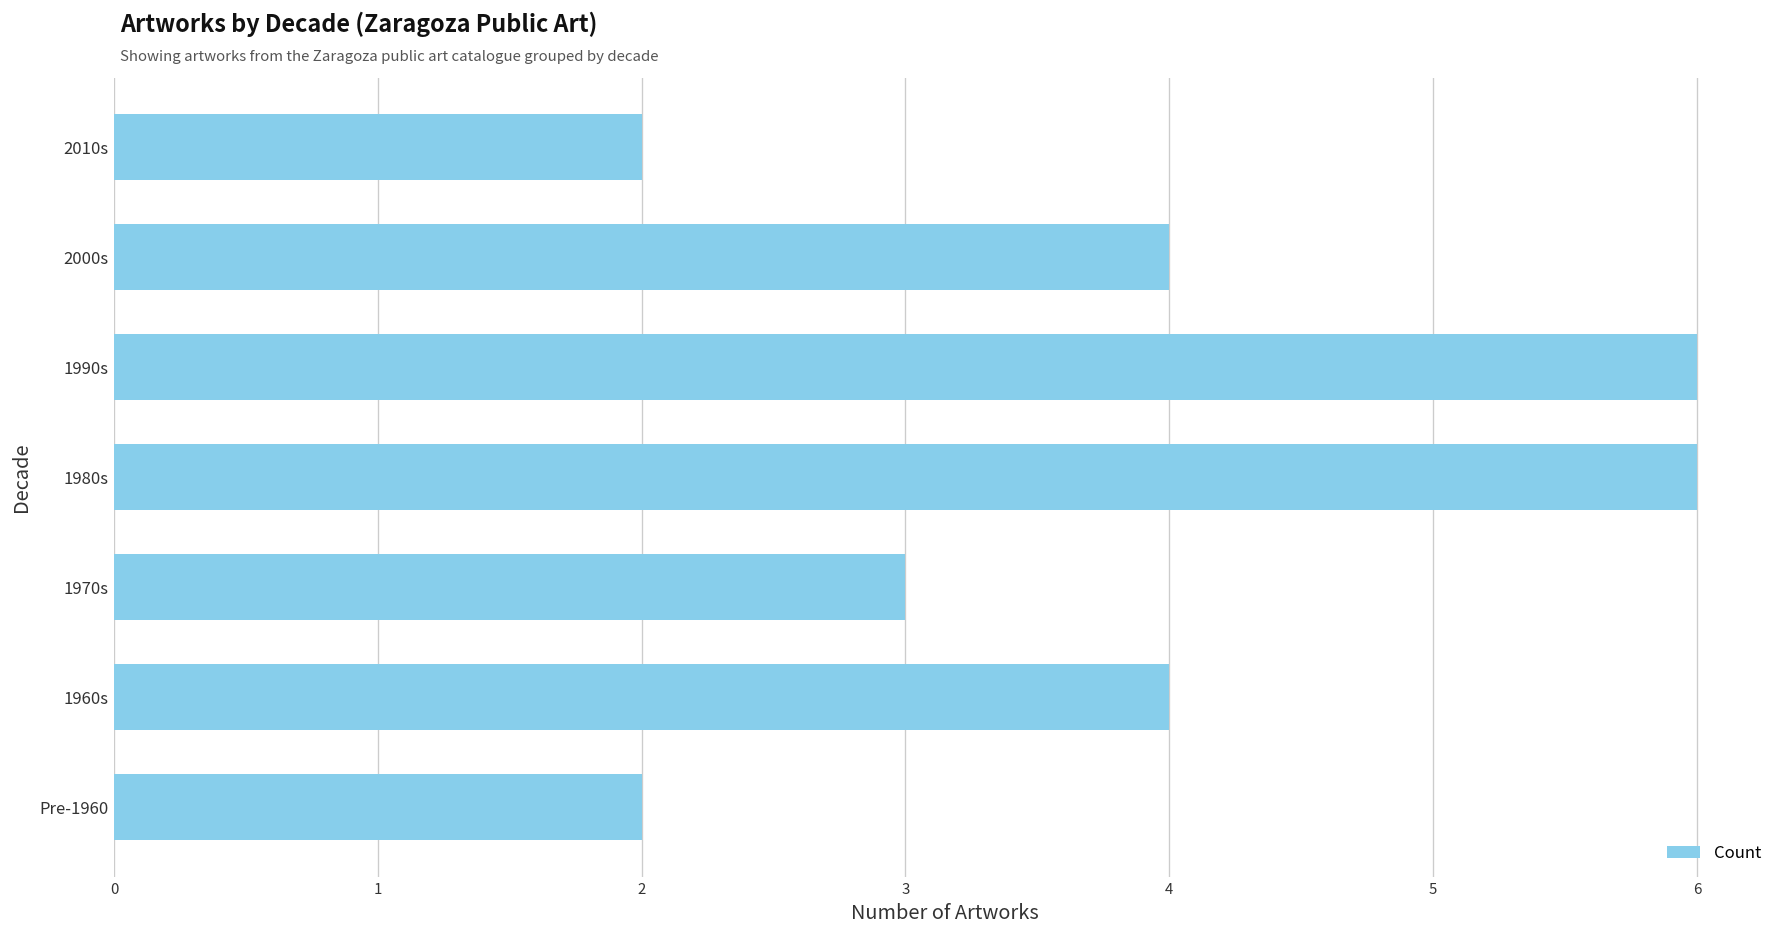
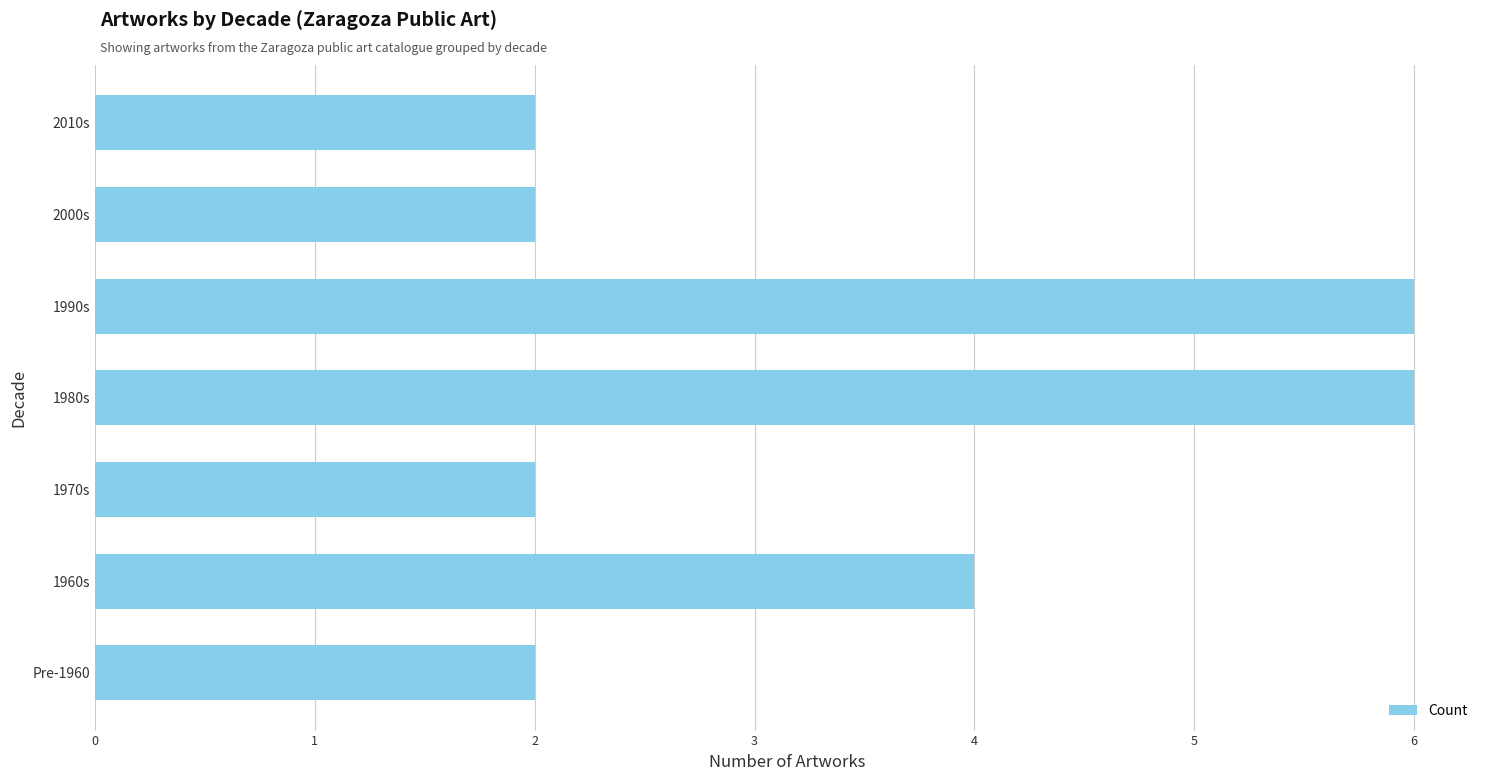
  {
    "2010s": 2,
-   "2000s": 4,
+   "2000s": 2,
    "1990s": 6,
    "1980s": 6,
-   "1970s": 3,
+   "1970s": 2,
    "1960s": 4,
    "Pre-1960": 2
  }
